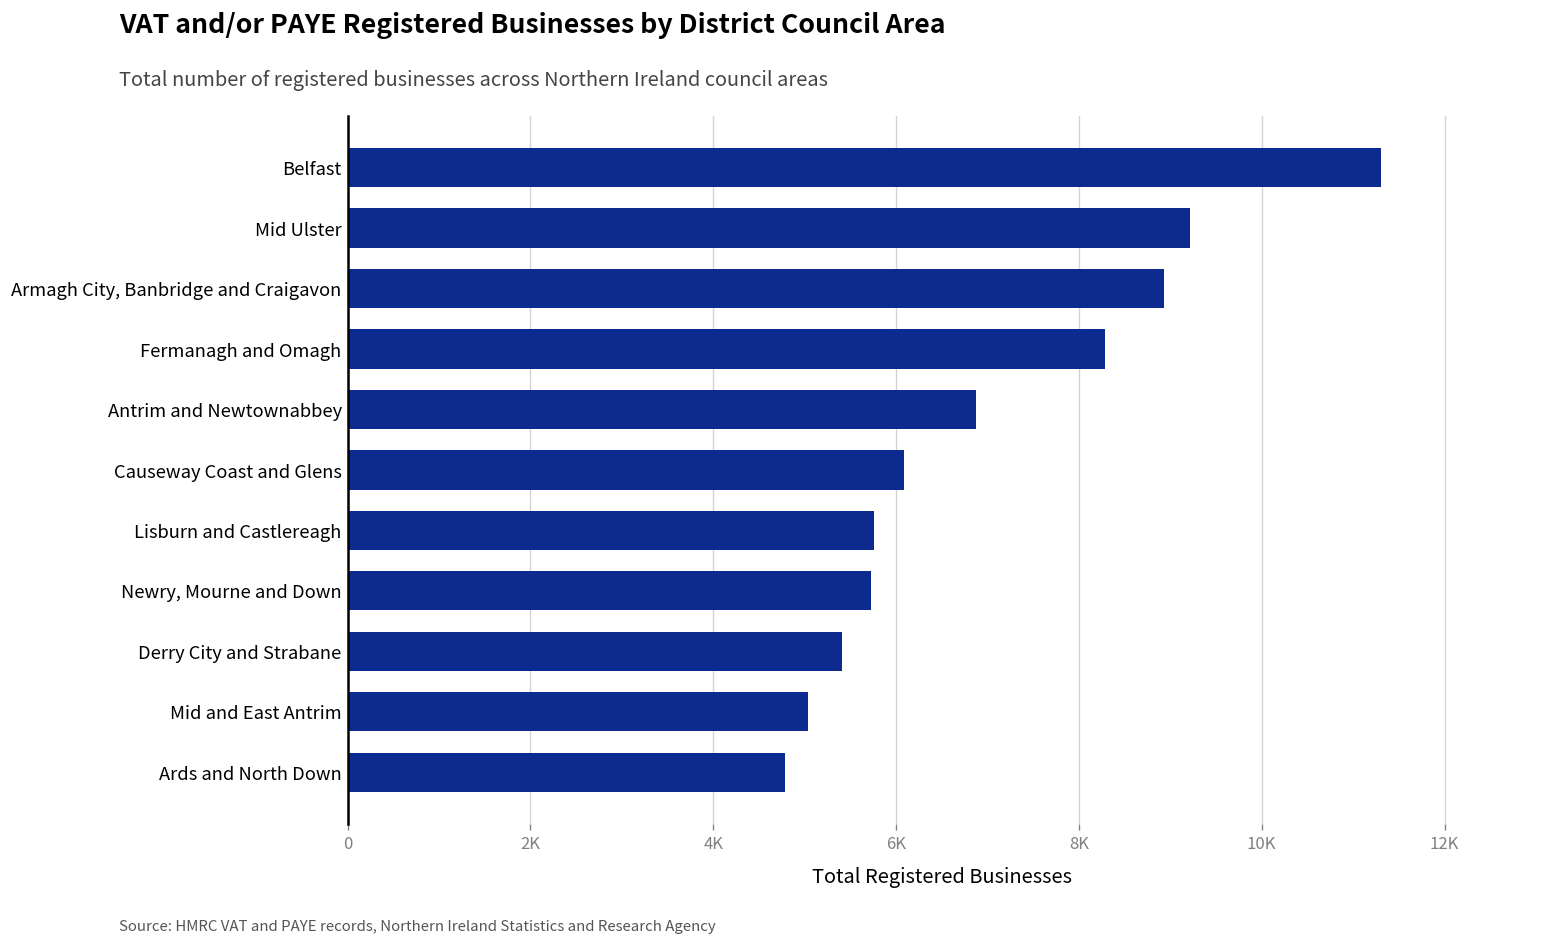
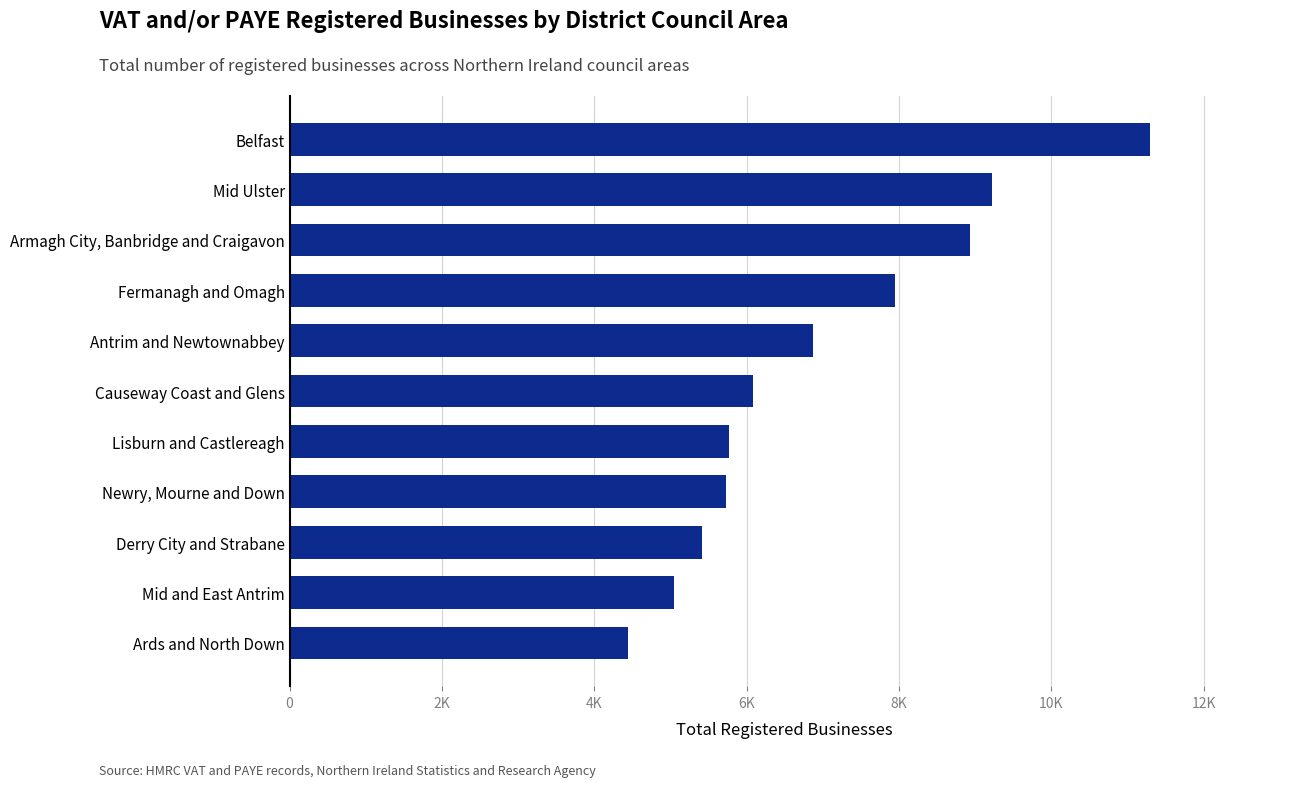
  {
    "Belfast": 11300,
    "Mid Ulster": 9200,
    "Armagh City, Banbridge and Craigavon": 8900,
-   "Fermanagh and Omagh": 8300,
+   "Fermanagh and Omagh": 7900,
    "Antrim and Newtownabbey": 6900,
    "Causeway Coast and Glens": 6100,
    "Lisburn and Castlereagh": 5800,
    "Newry, Mourne and Down": 5700,
    "Derry City and Strabane": 5400,
    "Mid and East Antrim": 5000,
-   "Ards and North Down": 4800
+   "Ards and North Down": 4400
  }
